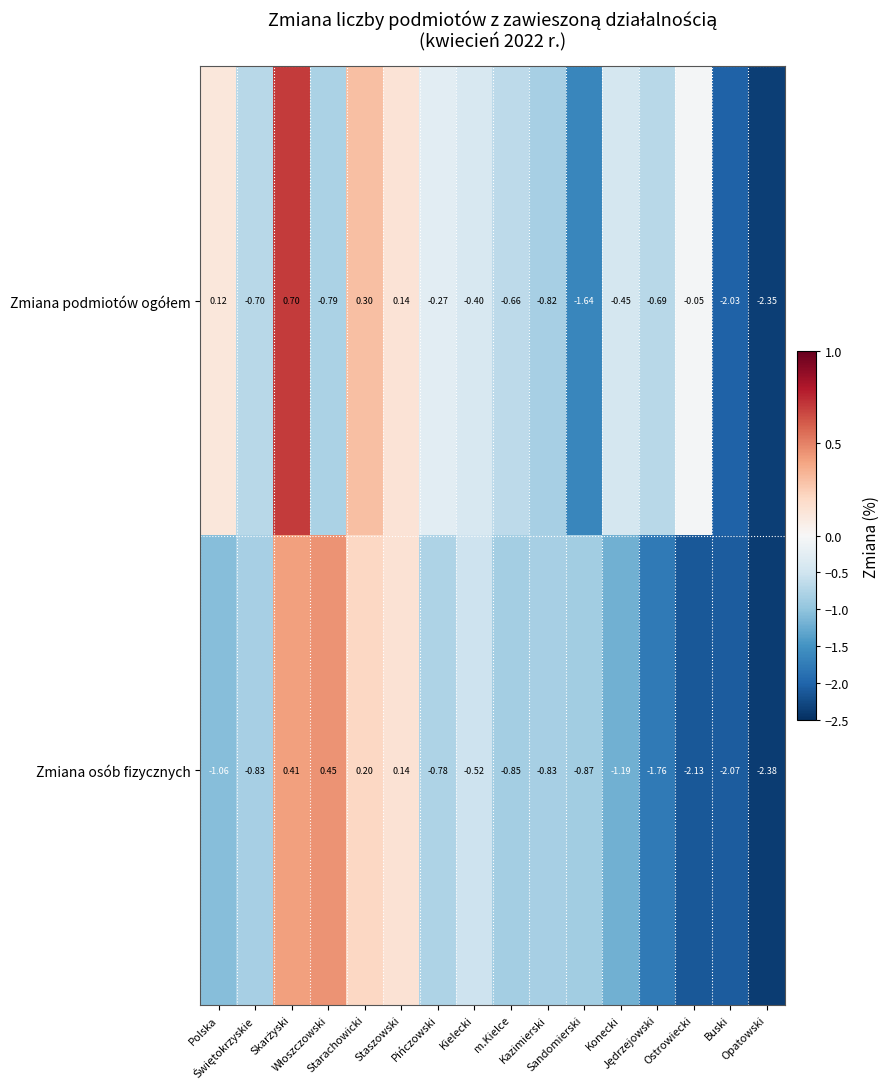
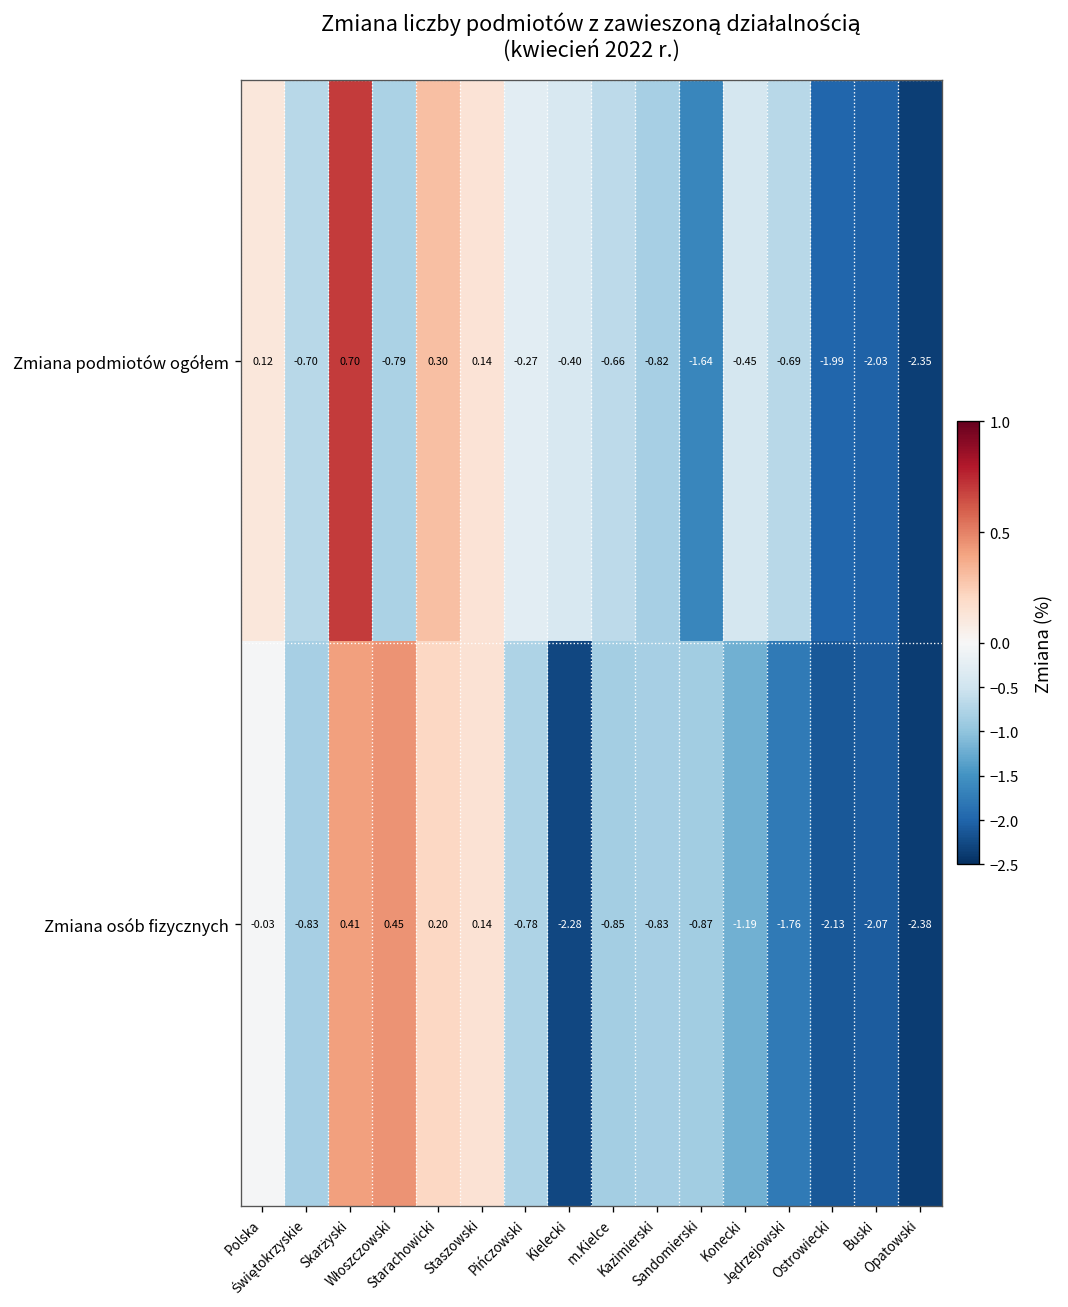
  {
    "Zmiana podmiotów ogółem": {
      "Polska": 0.12,
      "Świętokrzyskie": -0.70,
      "Skarżyski": 0.70,
      "Włoszczowski": -0.79,
      "Starachowicki": 0.30,
      "Staszowski": 0.14,
      "Pińczowski": -0.27,
      "Kielecki": -0.40,
      "m.Kielce": -0.66,
      "Kazimierski": -0.82,
      "Sandomierski": -1.64,
      "Konecki": -0.45,
      "Jędrzejowski": -0.69,
-     "Ostrowiecki": -0.05,
+     "Ostrowiecki": -1.99,
      "Buski": -2.03,
      "Opatowski": -2.35
    },
    "Zmiana osób fizycznych": {
-     "Polska": -1.06,
+     "Polska": -0.03,
      "Świętokrzyskie": -0.83,
      "Skarżyski": 0.41,
      "Włoszczowski": 0.45,
      "Starachowicki": 0.20,
      "Staszowski": 0.14,
      "Pińczowski": -0.78,
-     "Kielecki": -0.52,
+     "Kielecki": -2.28,
      "m.Kielce": -0.85,
      "Kazimierski": -0.83,
      "Sandomierski": -0.87,
      "Konecki": -1.19,
      "Jędrzejowski": -1.76,
      "Ostrowiecki": -2.13,
      "Buski": -2.07,
      "Opatowski": -2.38
    }
  }
